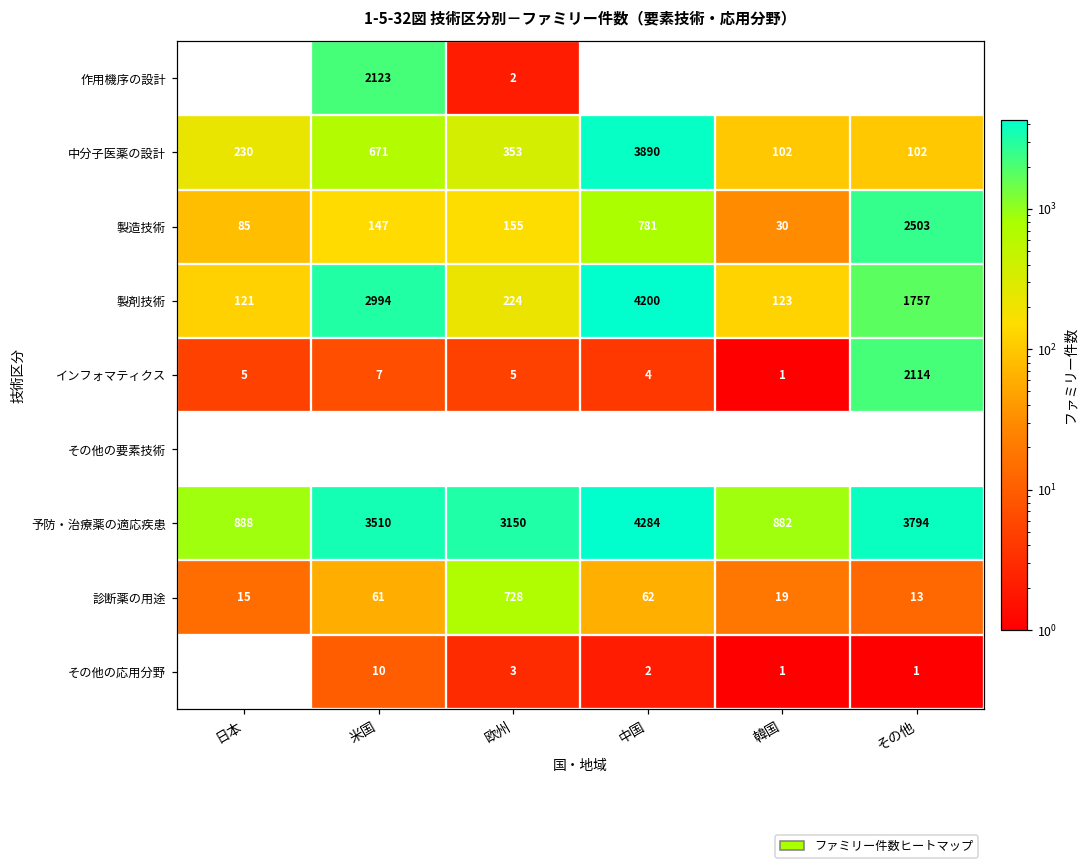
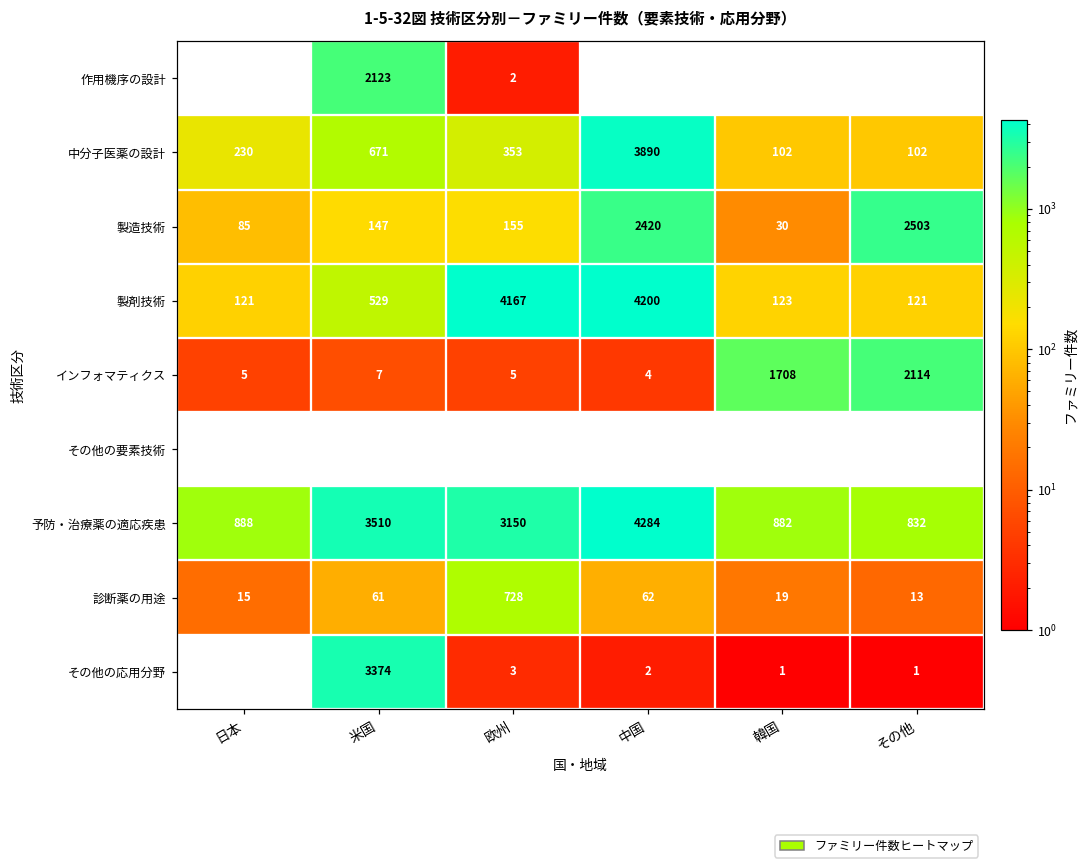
  {
    "作用機序の設計": {
      "米国": 2123,
      "欧州": 2
    },
    "中分子医薬の設計": {
      "日本": 230,
      "米国": 671,
      "欧州": 353,
      "中国": 3890,
      "韓国": 102,
      "その他": 102
    },
    "製造技術": {
      "日本": 85,
      "米国": 147,
      "欧州": 155,
-     "中国": 781,
+     "中国": 2420,
      "韓国": 30,
      "その他": 2503
    },
    "製剤技術": {
      "日本": 121,
-     "米国": 2994,
-     "欧州": 224,
+     "米国": 529,
+     "欧州": 4167,
      "中国": 4200,
      "韓国": 123,
-     "その他": 1757
+     "その他": 121
    },
    "インフォマティクス": {
      "日本": 5,
      "米国": 7,
      "欧州": 5,
      "中国": 4,
-     "韓国": 1,
+     "韓国": 1708,
      "その他": 2114
    },
    "予防・治療薬の適応疾患": {
      "日本": 888,
      "米国": 3510,
      "欧州": 3150,
      "中国": 4284,
      "韓国": 882,
-     "その他": 3794
+     "その他": 832
    },
    "診断薬の用途": {
      "日本": 15,
      "米国": 61,
      "欧州": 728,
      "中国": 62,
      "韓国": 19,
      "その他": 13
    },
    "その他の応用分野": {
-     "米国": 10,
+     "米国": 3374,
      "欧州": 3,
      "中国": 2,
      "韓国": 1,
      "その他": 1
    }
  }
